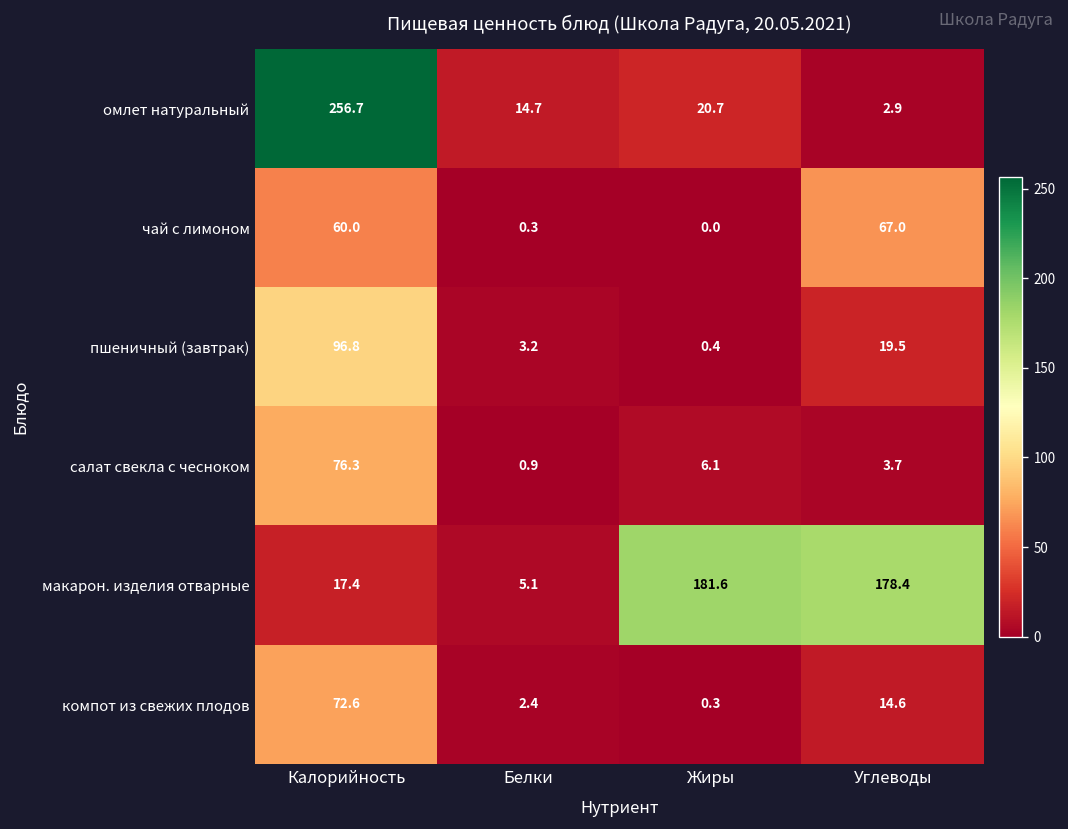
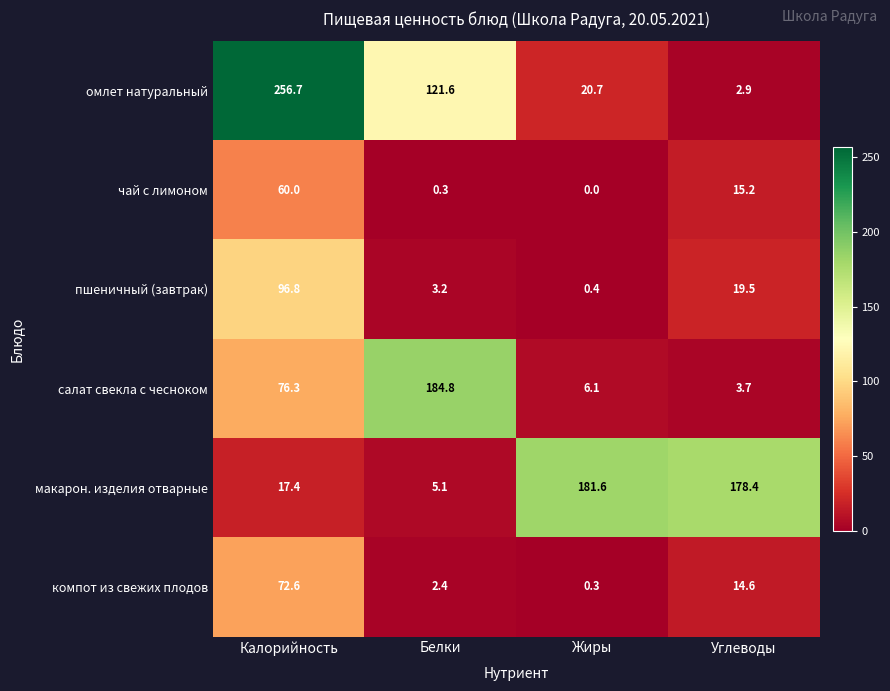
  {
    "омлет натуральный": {
      "Калорийность": 256.7,
-     "Белки": 14.7,
+     "Белки": 121.6,
      "Жиры": 20.7,
      "Углеводы": 2.9
    },
    "чай с лимоном": {
      "Калорийность": 60.0,
      "Белки": 0.3,
      "Жиры": 0.0,
-     "Углеводы": 67.0
+     "Углеводы": 15.2
    },
    "пшеничный (завтрак)": {
      "Калорийность": 96.8,
      "Белки": 3.2,
      "Жиры": 0.4,
      "Углеводы": 19.5
    },
    "салат свекла с чесноком": {
      "Калорийность": 76.3,
-     "Белки": 0.9,
+     "Белки": 184.8,
      "Жиры": 6.1,
      "Углеводы": 3.7
    },
    "макарон. изделия отварные": {
      "Калорийность": 17.4,
      "Белки": 5.1,
      "Жиры": 181.6,
      "Углеводы": 178.4
    },
    "компот из свежих плодов": {
      "Калорийность": 72.6,
      "Белки": 2.4,
      "Жиры": 0.3,
      "Углеводы": 14.6
    }
  }
